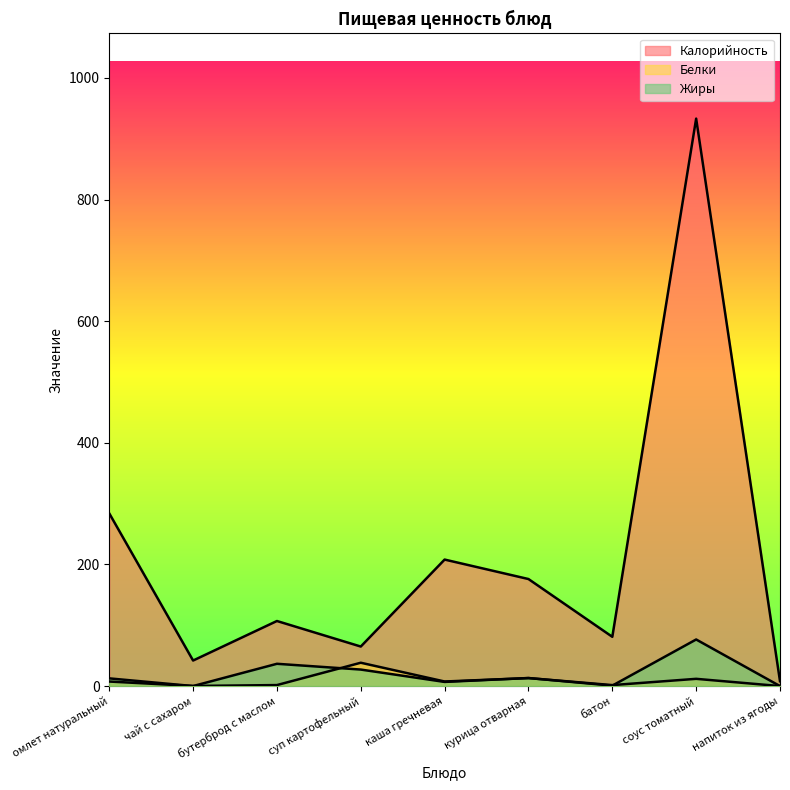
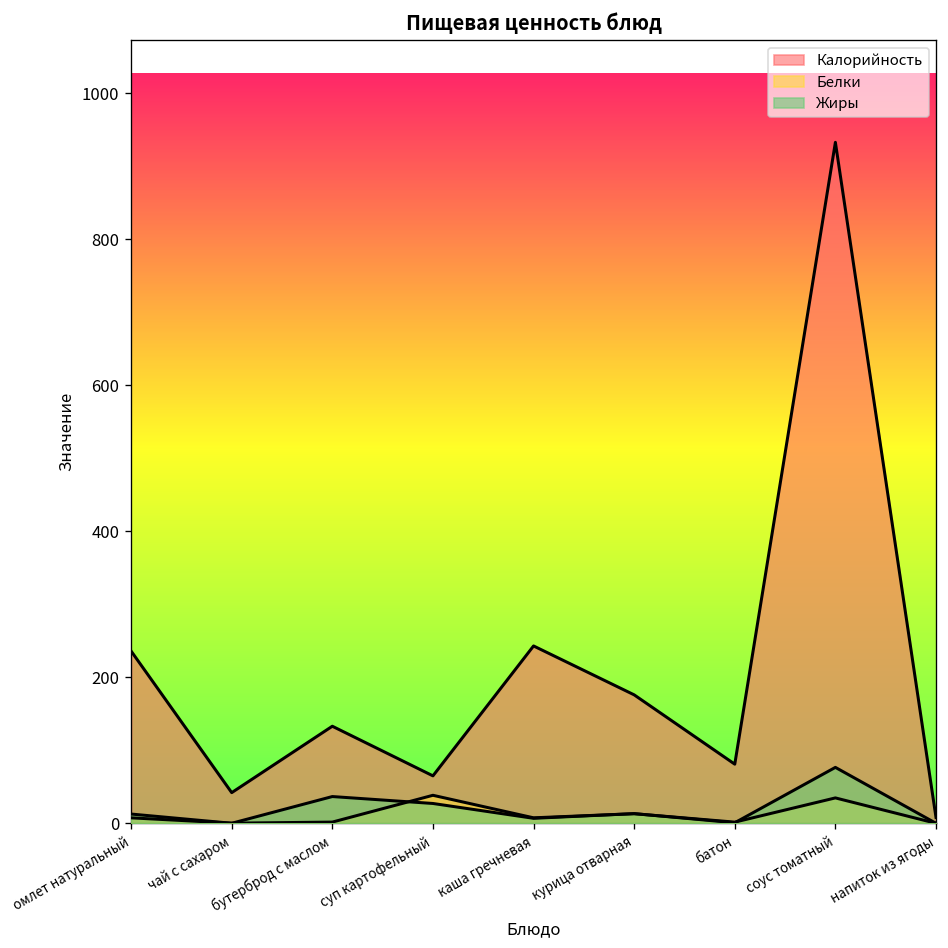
  {
    "Калорийность": {
-     "омлет натуральный": 280,
+     "омлет натуральный": 240,
      "чай с сахаром": 40,
-     "бутерброд с маслом": 110,
+     "бутерброд с маслом": 130,
      "суп картофельный": 70,
-     "каша гречневая": 210,
+     "каша гречневая": 240,
      "курица отварная": 180,
      "батон": 80,
      "соус томатный": 930,
      "напиток из ягоды": 10
    },
    "Белки": {
      "омлет натуральный": 10,
      "бутерброд с маслом": 0,
      "суп картофельный": 40,
-     "соус томатный": 10
+     "соус томатный": 30
    },
    "Жиры": {
      "омлет натуральный": 10,
      "бутерброд с маслом": 40,
      "суп картофельный": 30,
      "соус томатный": 80
    }
  }
